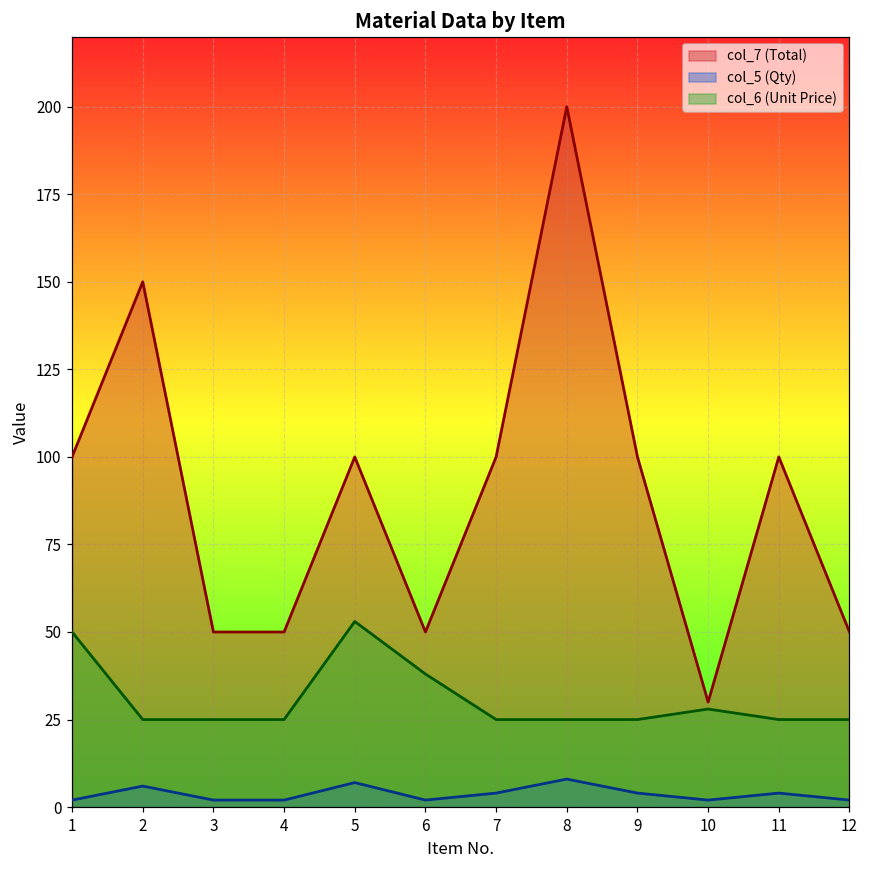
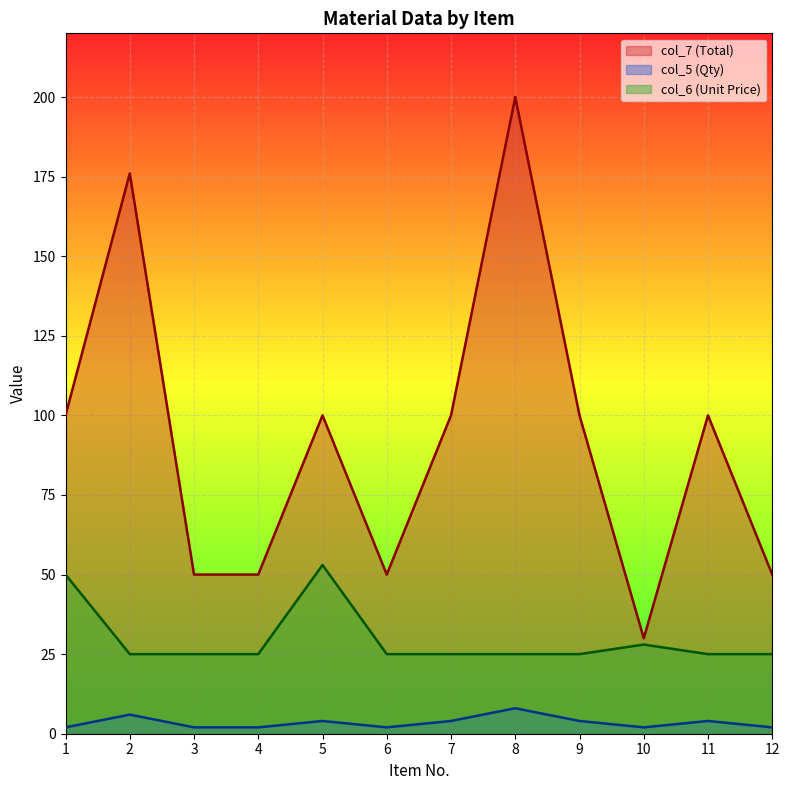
  {
    "col_7 (Total)": {
      "1": 100,
-     "2": 150,
+     "2": 176,
      "3": 50,
      "4": 50,
      "5": 100,
      "6": 50,
      "7": 100,
      "8": 200,
      "9": 100,
      "10": 30,
      "11": 100,
      "12": 50
    },
    "col_5 (Qty)": {
      "1": 2,
      "2": 6,
      "3": 2,
      "4": 2,
-     "5": 7,
+     "5": 4,
      "6": 2,
      "7": 4,
      "8": 8,
      "9": 4,
      "10": 2,
      "11": 4,
      "12": 2
    },
    "col_6 (Unit Price)": {
      "1": 50,
      "2": 25,
      "3": 25,
      "4": 25,
      "5": 53,
-     "6": 38,
+     "6": 25,
      "7": 25,
      "8": 25,
      "9": 25,
      "10": 28,
      "11": 25,
      "12": 25
    }
  }
